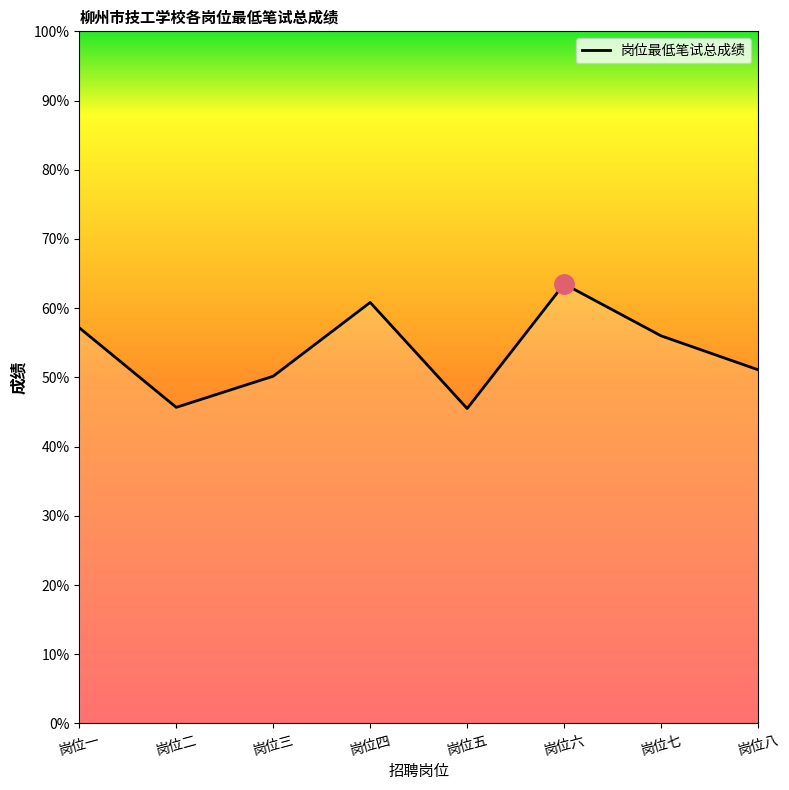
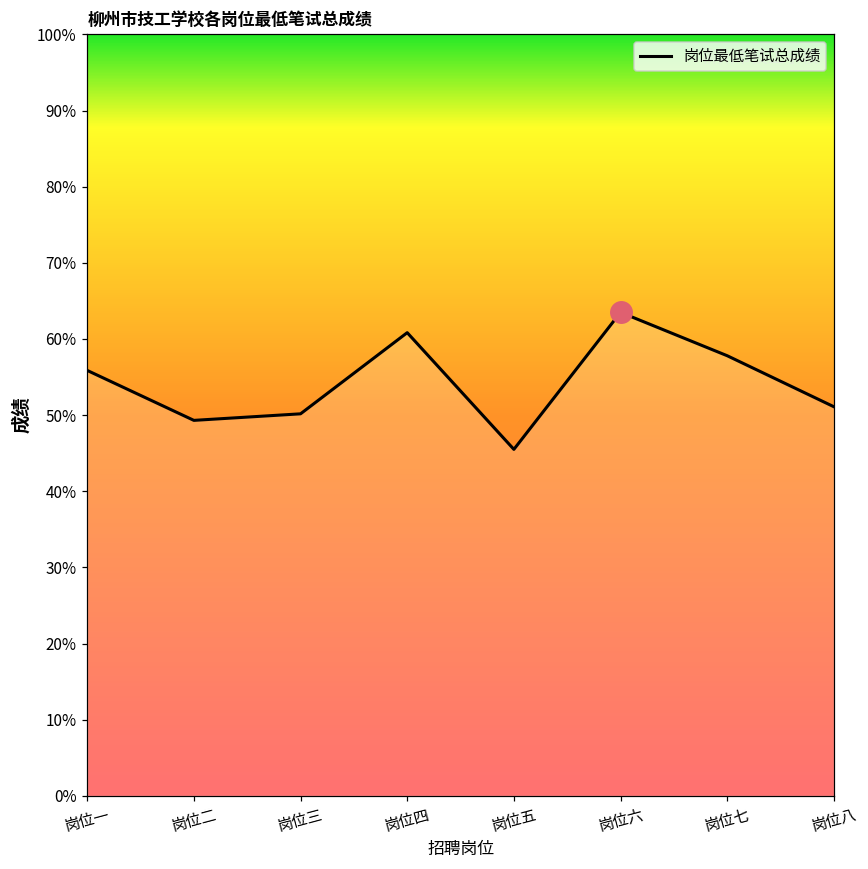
  {
    "岗位最低笔试总成绩": {
-     "岗位一": "57%",
-     "岗位二": "46%",
+     "岗位一": "56%",
+     "岗位二": "49%",
      "岗位三": "50%",
      "岗位四": "61%",
      "岗位五": "46%",
-     "岗位七": "56%",
+     "岗位七": "58%",
      "岗位八": "51%"
    }
  }
